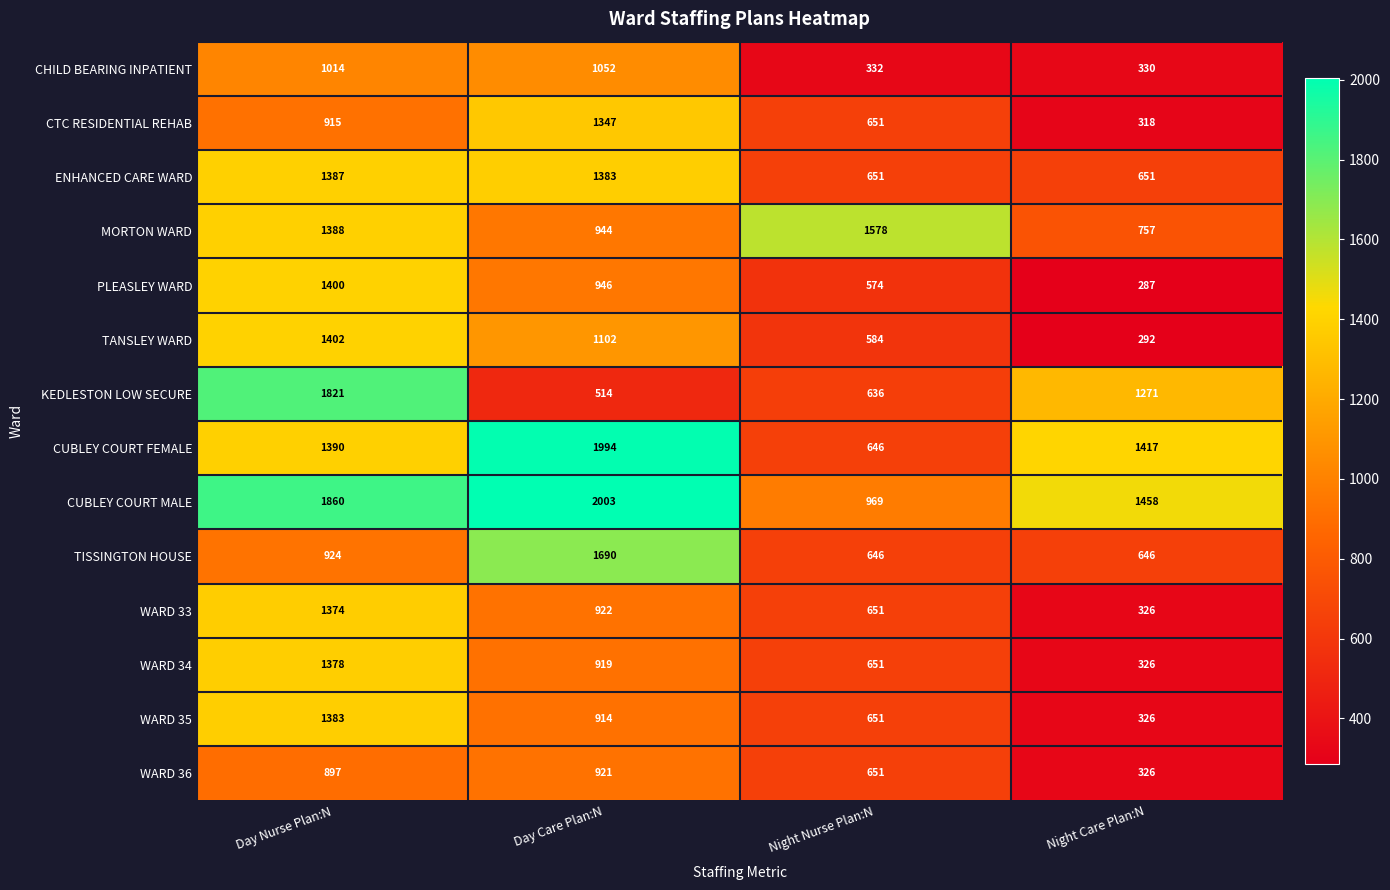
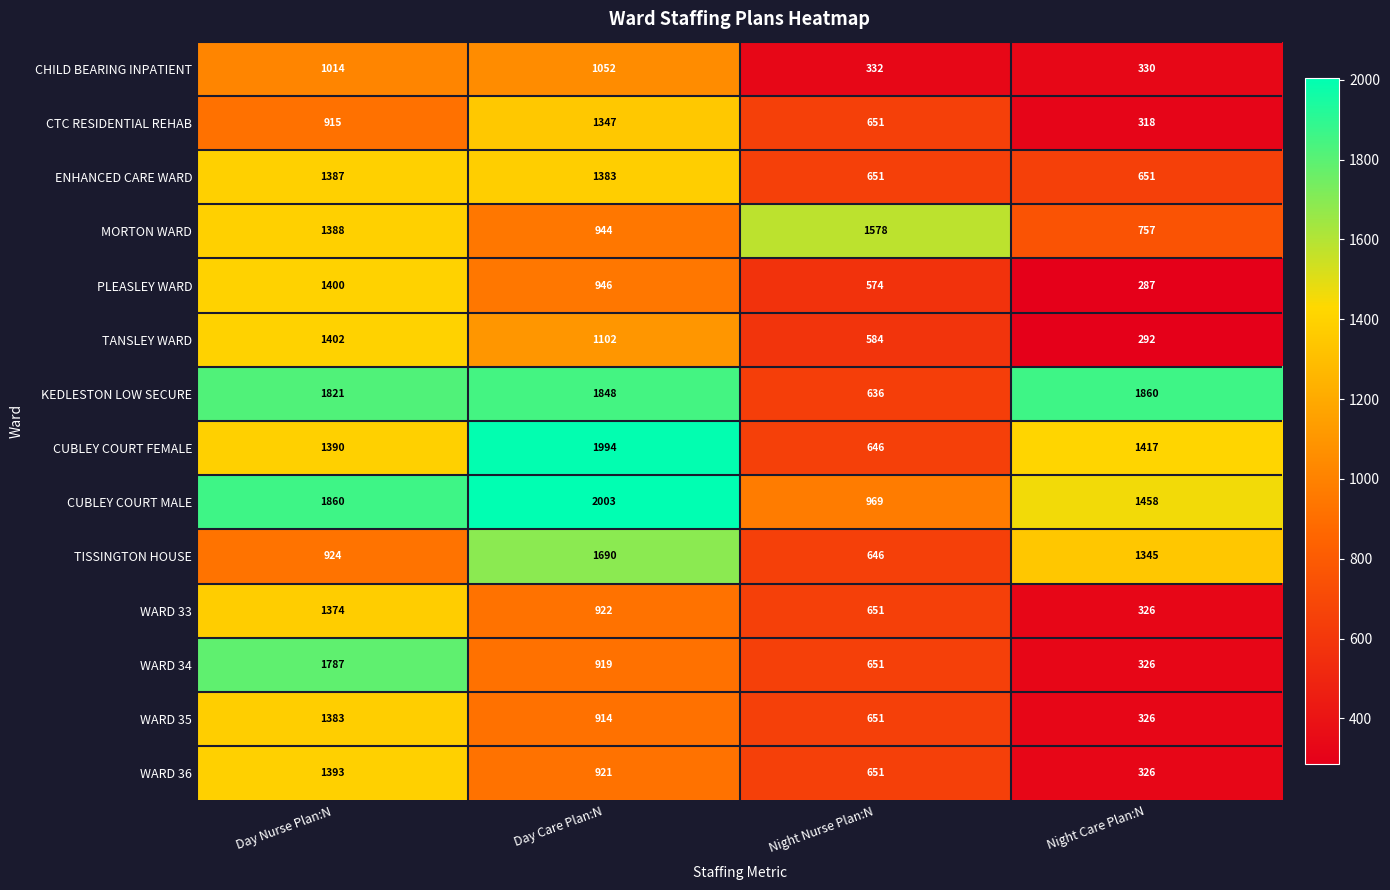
  {
    "CHILD BEARING INPATIENT": {
      "Day Nurse Plan:N": 1014,
      "Day Care Plan:N": 1052,
      "Night Nurse Plan:N": 332,
      "Night Care Plan:N": 330
    },
    "CTC RESIDENTIAL REHAB": {
      "Day Nurse Plan:N": 915,
      "Day Care Plan:N": 1347,
      "Night Nurse Plan:N": 651,
      "Night Care Plan:N": 318
    },
    "ENHANCED CARE WARD": {
      "Day Nurse Plan:N": 1387,
      "Day Care Plan:N": 1383,
      "Night Nurse Plan:N": 651,
      "Night Care Plan:N": 651
    },
    "MORTON WARD": {
      "Day Nurse Plan:N": 1388,
      "Day Care Plan:N": 944,
      "Night Nurse Plan:N": 1578,
      "Night Care Plan:N": 757
    },
    "PLEASLEY WARD": {
      "Day Nurse Plan:N": 1400,
      "Day Care Plan:N": 946,
      "Night Nurse Plan:N": 574,
      "Night Care Plan:N": 287
    },
    "TANSLEY WARD": {
      "Day Nurse Plan:N": 1402,
      "Day Care Plan:N": 1102,
      "Night Nurse Plan:N": 584,
      "Night Care Plan:N": 292
    },
    "KEDLESTON LOW SECURE": {
      "Day Nurse Plan:N": 1821,
-     "Day Care Plan:N": 514,
+     "Day Care Plan:N": 1848,
      "Night Nurse Plan:N": 636,
-     "Night Care Plan:N": 1271
+     "Night Care Plan:N": 1860
    },
    "CUBLEY COURT FEMALE": {
      "Day Nurse Plan:N": 1390,
      "Day Care Plan:N": 1994,
      "Night Nurse Plan:N": 646,
      "Night Care Plan:N": 1417
    },
    "CUBLEY COURT MALE": {
      "Day Nurse Plan:N": 1860,
      "Day Care Plan:N": 2003,
      "Night Nurse Plan:N": 969,
      "Night Care Plan:N": 1458
    },
    "TISSINGTON HOUSE": {
      "Day Nurse Plan:N": 924,
      "Day Care Plan:N": 1690,
      "Night Nurse Plan:N": 646,
-     "Night Care Plan:N": 646
+     "Night Care Plan:N": 1345
    },
    "WARD 33": {
      "Day Nurse Plan:N": 1374,
      "Day Care Plan:N": 922,
      "Night Nurse Plan:N": 651,
      "Night Care Plan:N": 326
    },
    "WARD 34": {
-     "Day Nurse Plan:N": 1378,
+     "Day Nurse Plan:N": 1787,
      "Day Care Plan:N": 919,
      "Night Nurse Plan:N": 651,
      "Night Care Plan:N": 326
    },
    "WARD 35": {
      "Day Nurse Plan:N": 1383,
      "Day Care Plan:N": 914,
      "Night Nurse Plan:N": 651,
      "Night Care Plan:N": 326
    },
    "WARD 36": {
-     "Day Nurse Plan:N": 897,
+     "Day Nurse Plan:N": 1393,
      "Day Care Plan:N": 921,
      "Night Nurse Plan:N": 651,
      "Night Care Plan:N": 326
    }
  }
